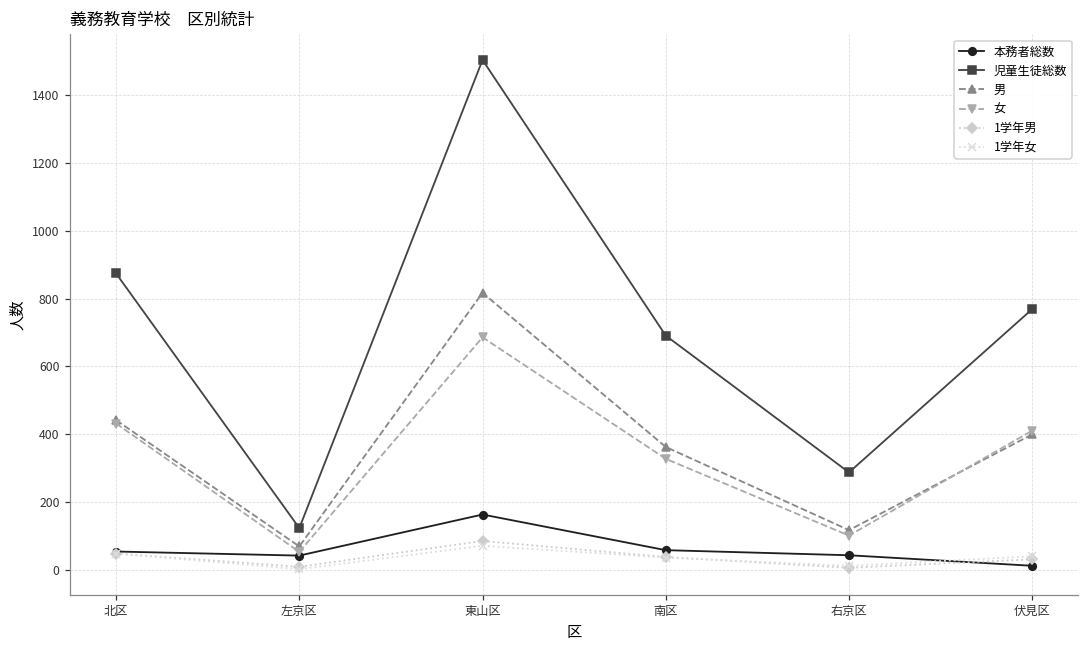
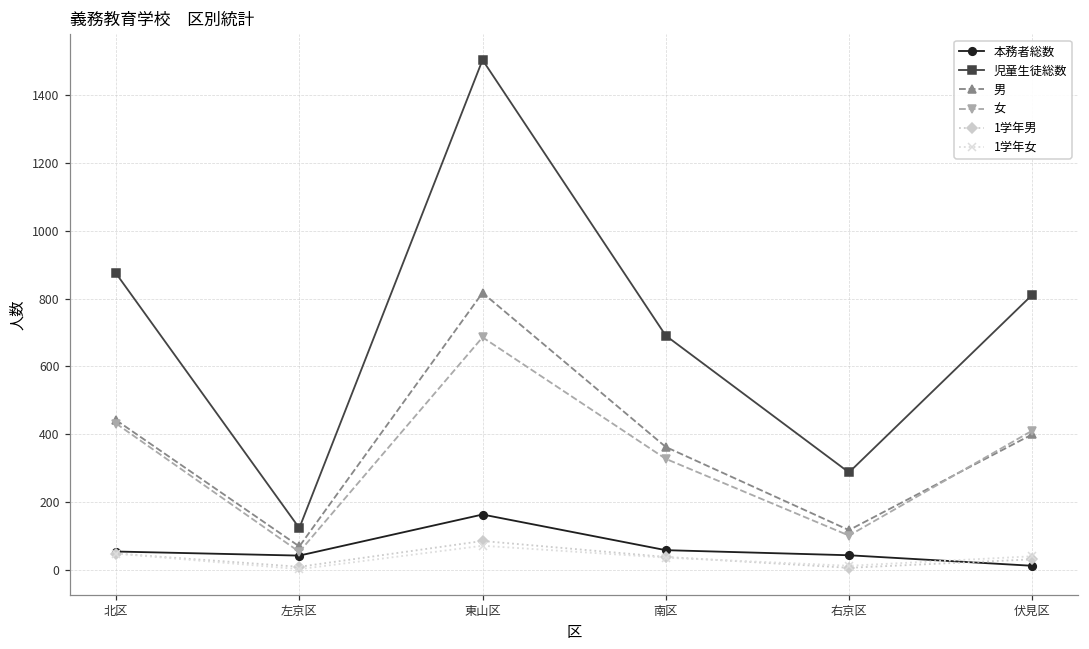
  {
    "本務者総数": {
      "左京区": 40,
      "東山区": 160,
      "南区": 60,
      "右京区": 40,
      "伏見区": 10
    },
    "児童生徒総数": {
      "北区": 870,
      "左京区": 120,
      "東山区": 1500,
      "南区": 690,
      "右京区": 290,
-     "伏見区": 770
+     "伏見区": 810
    }
  }
